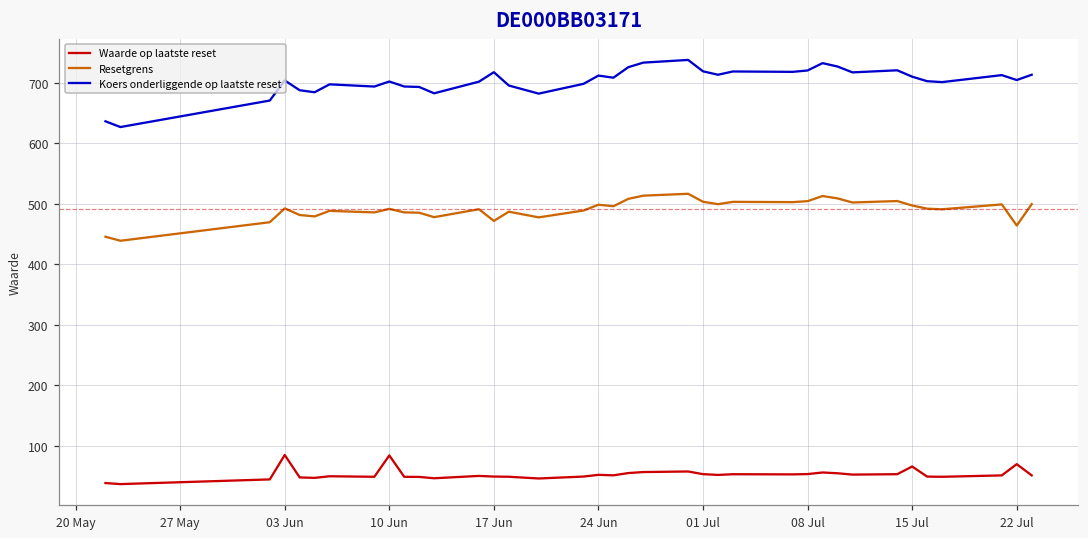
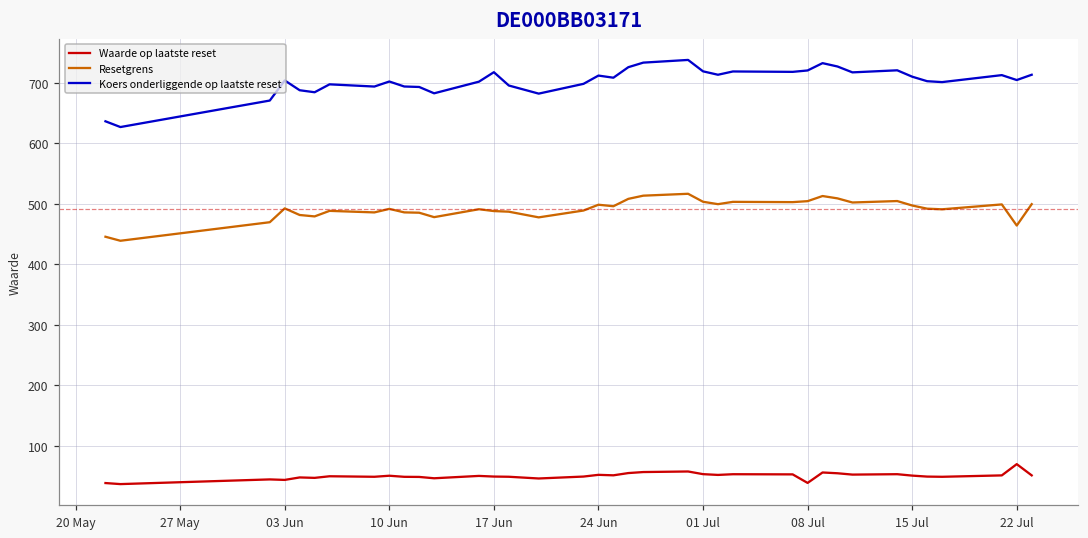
  {
    "Waarde op laatste reset": {
-     "03 Jun": 80,
-     "10 Jun": 80,
+     "03 Jun": 40,
+     "10 Jun": 50,
      "17 Jun": 50,
      "24 Jun": 50,
      "01 Jul": 50,
-     "08 Jul": 50,
-     "15 Jul": 70,
+     "08 Jul": 40,
+     "15 Jul": 50,
      "22 Jul": 70
    },
    "Resetgrens": {
      "03 Jun": 490,
      "10 Jun": 490,
-     "17 Jun": 470,
+     "17 Jun": 490,
      "24 Jun": 500,
      "01 Jul": 500,
      "08 Jul": 500,
      "15 Jul": 500,
      "22 Jul": 460
    },
    "Koers onderliggende op laatste reset": {
      "10 Jun": 700,
      "17 Jun": 720,
      "24 Jun": 710,
      "01 Jul": 720,
      "08 Jul": 720,
      "15 Jul": 710,
      "22 Jul": 700
    }
  }
